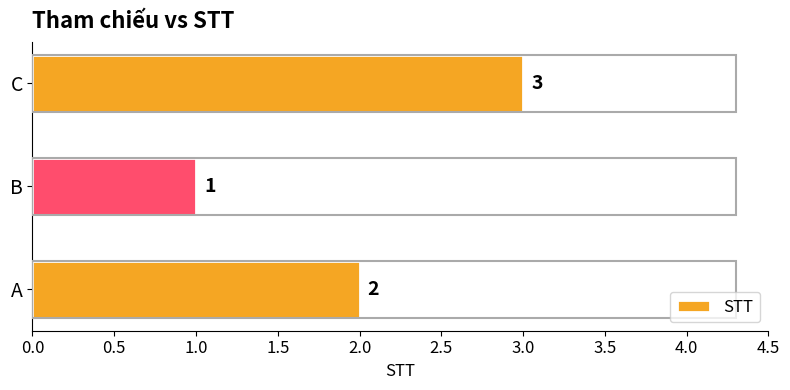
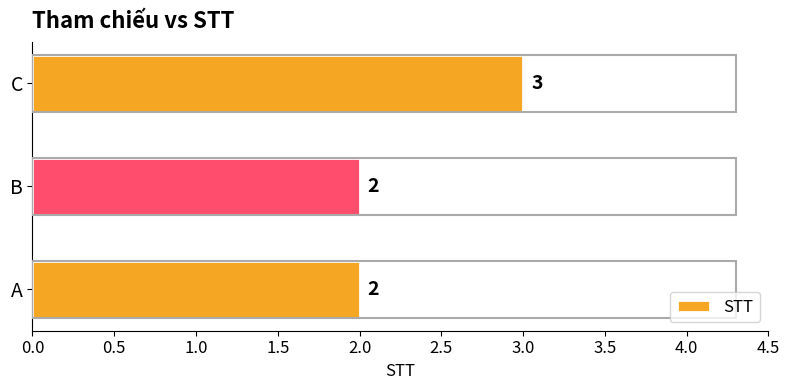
  {
    "C": 3,
-   "B": 1,
+   "B": 2,
    "A": 2
  }
